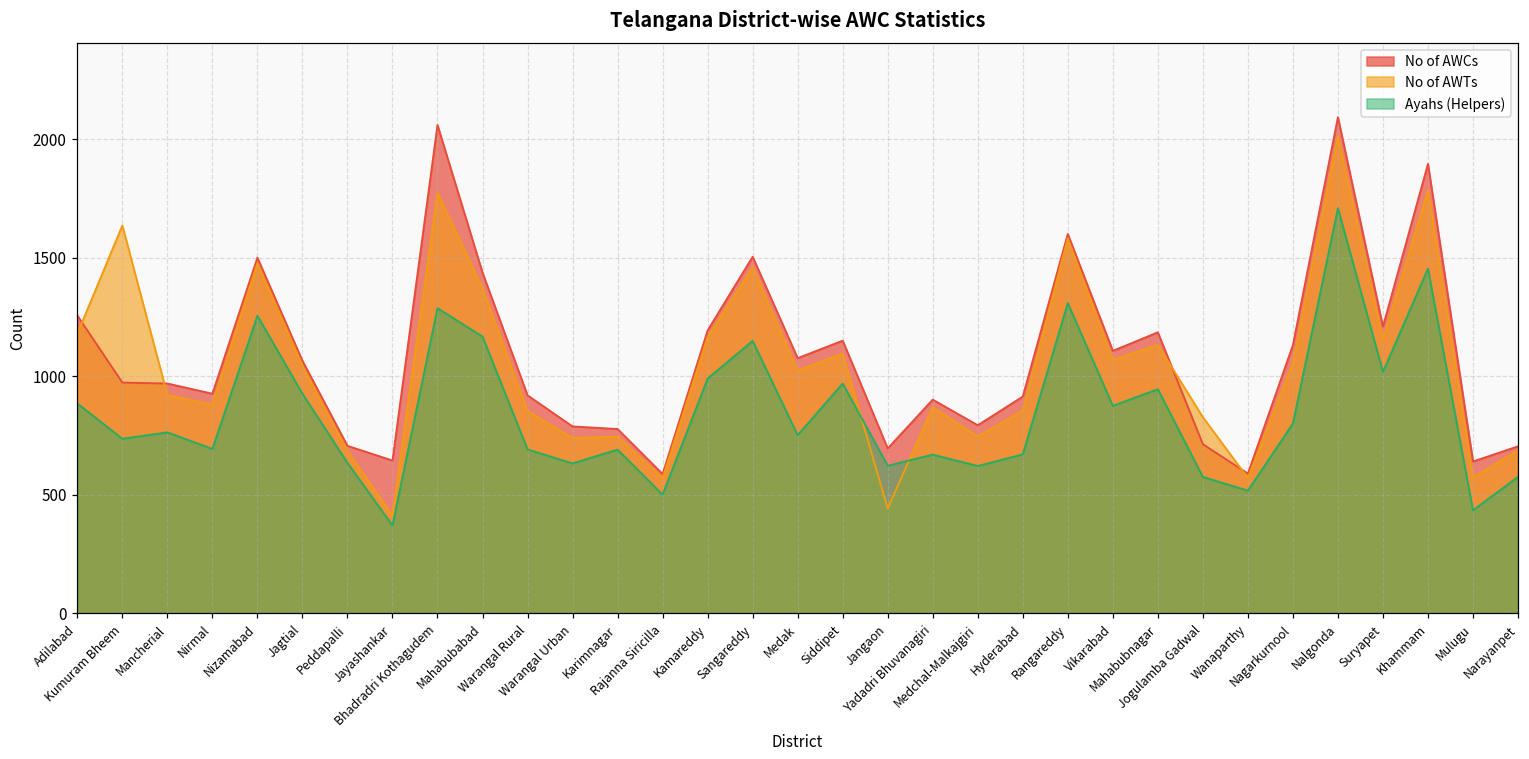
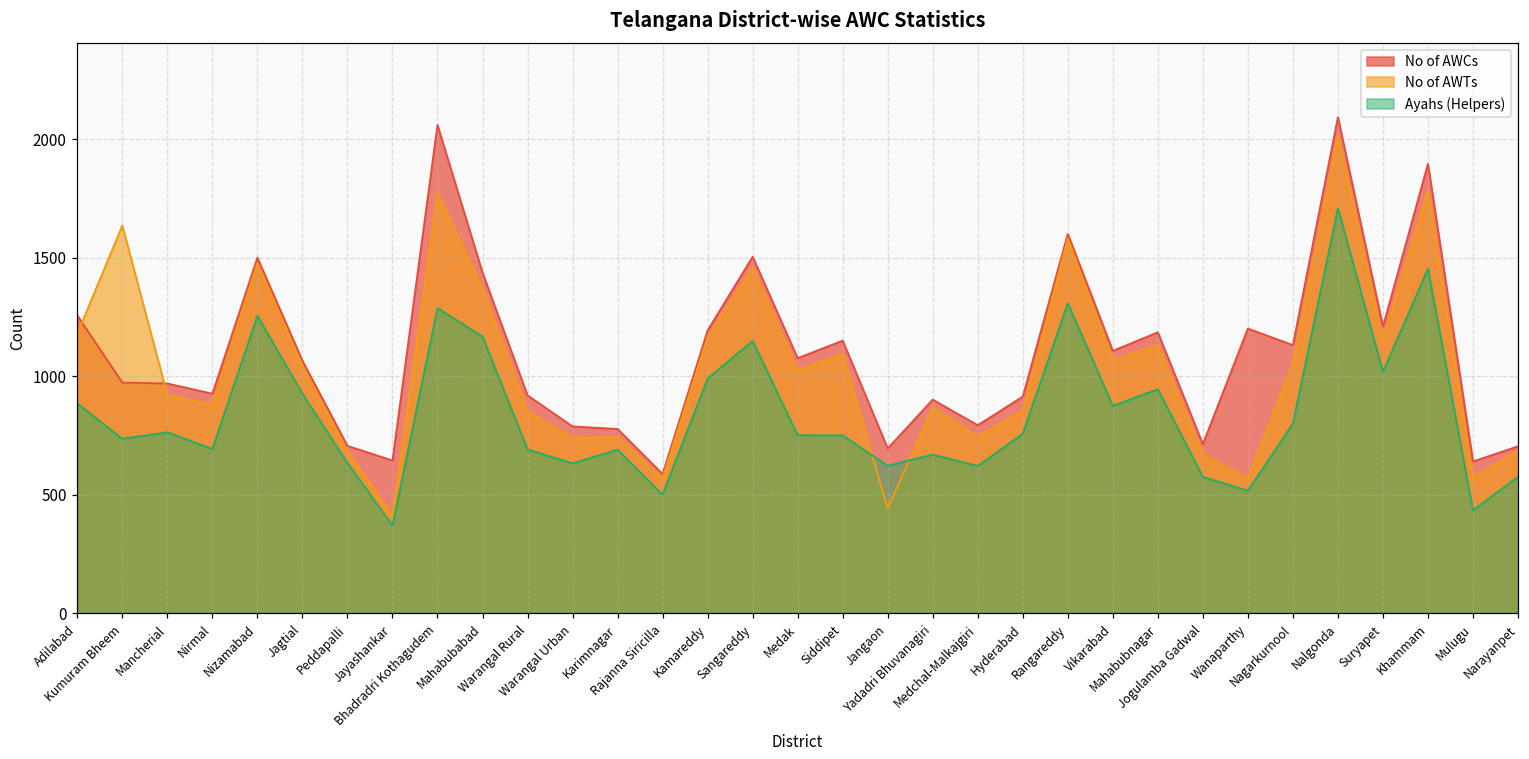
  {
    "No of AWCs": {
      "Adilabad": 1260,
      "Kumuram Bheem": 970,
      "Mancherial": 970,
      "Nirmal": 930,
      "Nizamabad": 1500,
      "Jagtial": 1070,
      "Peddapalli": 710,
      "Jayashankar": 640,
      "Bhadradri Kothagudem": 2060,
      "Mahabubabad": 1440,
      "Warangal Rural": 920,
      "Warangal Urban": 790,
      "Karimnagar": 780,
      "Rajanna Siricilla": 590,
      "Kamareddy": 1190,
      "Sangareddy": 1500,
      "Medak": 1080,
      "Siddipet": 1150,
      "Jangaon": 700,
      "Yadadri Bhuvanagiri": 900,
      "Medchal-Malkajgiri": 790,
      "Hyderabad": 910,
      "Rangareddy": 1600,
      "Vikarabad": 1110,
      "Mahabubnagar": 1190,
      "Jogulamba Gadwal": 710,
-     "Wanaparthy": 590,
+     "Wanaparthy": 1200,
      "Nagarkurnool": 1130,
      "Nalgonda": 2090,
      "Suryapet": 1210,
      "Khammam": 1900,
      "Mulugu": 640,
      "Narayanpet": 700
    },
    "No of AWTs": {
      "Adilabad": 1180,
      "Kumuram Bheem": 1640,
      "Mancherial": 920,
      "Nirmal": 880,
      "Nizamabad": 1480,
      "Jagtial": 1040,
      "Peddapalli": 680,
      "Jayashankar": 410,
      "Bhadradri Kothagudem": 1770,
      "Mahabubabad": 1370,
      "Warangal Rural": 850,
      "Warangal Urban": 740,
      "Karimnagar": 750,
      "Rajanna Siricilla": 570,
      "Kamareddy": 1160,
      "Sangareddy": 1460,
      "Medak": 1020,
      "Siddipet": 1100,
      "Jangaon": 440,
      "Yadadri Bhuvanagiri": 870,
      "Medchal-Malkajgiri": 750,
      "Hyderabad": 850,
      "Rangareddy": 1580,
      "Vikarabad": 1070,
      "Mahabubnagar": 1130,
-     "Jogulamba Gadwal": 830,
+     "Jogulamba Gadwal": 670,
      "Wanaparthy": 570,
      "Nagarkurnool": 1060,
      "Nalgonda": 2010,
      "Suryapet": 1160,
      "Khammam": 1780,
      "Mulugu": 570,
      "Narayanpet": 690
    },
    "Ayahs (Helpers)": {
      "Adilabad": 890,
      "Kumuram Bheem": 740,
      "Mancherial": 760,
      "Nirmal": 690,
      "Nizamabad": 1260,
      "Jagtial": 930,
      "Peddapalli": 630,
      "Jayashankar": 370,
      "Bhadradri Kothagudem": 1290,
      "Mahabubabad": 1170,
      "Warangal Rural": 690,
      "Warangal Urban": 630,
      "Karimnagar": 690,
      "Rajanna Siricilla": 500,
      "Kamareddy": 990,
      "Sangareddy": 1150,
      "Medak": 750,
-     "Siddipet": 970,
+     "Siddipet": 750,
      "Jangaon": 620,
      "Yadadri Bhuvanagiri": 670,
      "Medchal-Malkajgiri": 620,
-     "Hyderabad": 670,
+     "Hyderabad": 760,
      "Rangareddy": 1310,
      "Vikarabad": 880,
      "Mahabubnagar": 950,
      "Jogulamba Gadwal": 580,
      "Wanaparthy": 520,
      "Nagarkurnool": 800,
      "Nalgonda": 1710,
      "Suryapet": 1020,
      "Khammam": 1450,
      "Mulugu": 430,
      "Narayanpet": 580
    }
  }
